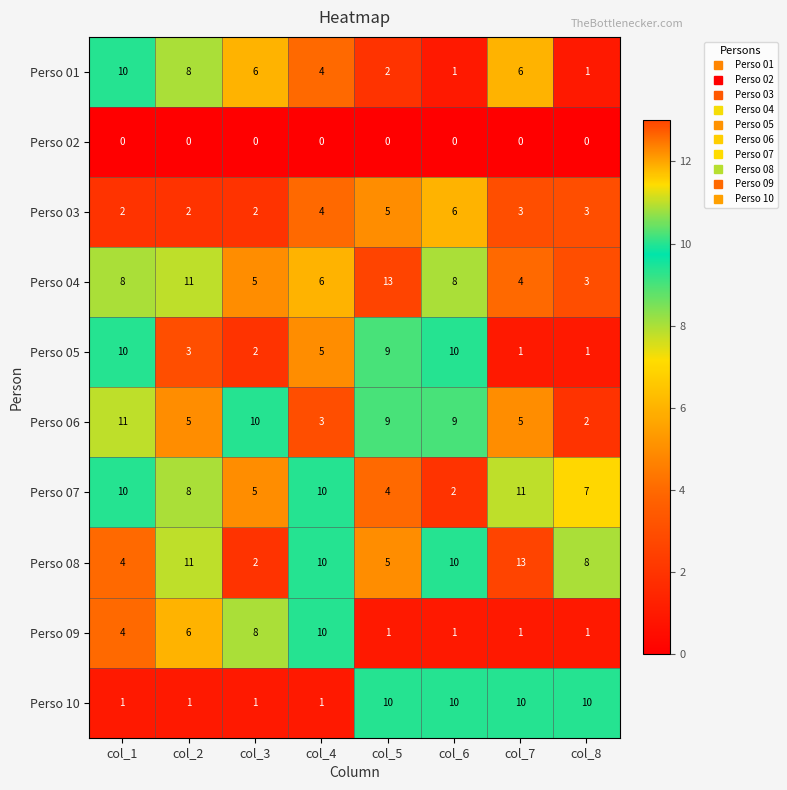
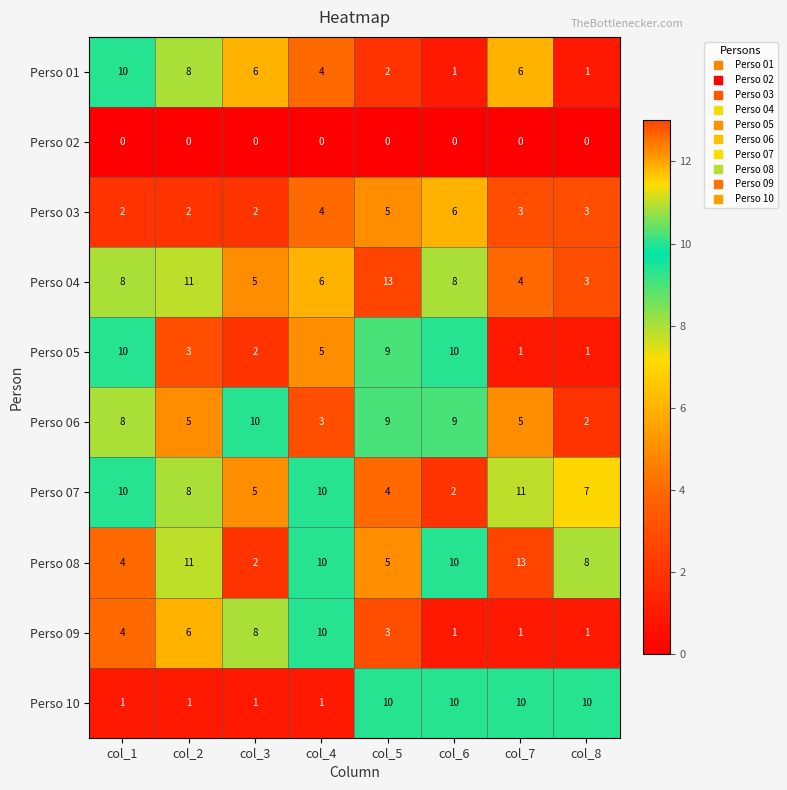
  {
    "Perso 01": {
      "col_1": 10,
      "col_2": 8,
      "col_3": 6,
      "col_4": 4,
      "col_5": 2,
      "col_6": 1,
      "col_7": 6,
      "col_8": 1
    },
    "Perso 02": {
      "col_1": 0,
      "col_2": 0,
      "col_3": 0,
      "col_4": 0,
      "col_5": 0,
      "col_6": 0,
      "col_7": 0,
      "col_8": 0
    },
    "Perso 03": {
      "col_1": 2,
      "col_2": 2,
      "col_3": 2,
      "col_4": 4,
      "col_5": 5,
      "col_6": 6,
      "col_7": 3,
      "col_8": 3
    },
    "Perso 04": {
      "col_1": 8,
      "col_2": 11,
      "col_3": 5,
      "col_4": 6,
      "col_5": 13,
      "col_6": 8,
      "col_7": 4,
      "col_8": 3
    },
    "Perso 05": {
      "col_1": 10,
      "col_2": 3,
      "col_3": 2,
      "col_4": 5,
      "col_5": 9,
      "col_6": 10,
      "col_7": 1,
      "col_8": 1
    },
    "Perso 06": {
-     "col_1": 11,
+     "col_1": 8,
      "col_2": 5,
      "col_3": 10,
      "col_4": 3,
      "col_5": 9,
      "col_6": 9,
      "col_7": 5,
      "col_8": 2
    },
    "Perso 07": {
      "col_1": 10,
      "col_2": 8,
      "col_3": 5,
      "col_4": 10,
      "col_5": 4,
      "col_6": 2,
      "col_7": 11,
      "col_8": 7
    },
    "Perso 08": {
      "col_1": 4,
      "col_2": 11,
      "col_3": 2,
      "col_4": 10,
      "col_5": 5,
      "col_6": 10,
      "col_7": 13,
      "col_8": 8
    },
    "Perso 09": {
      "col_1": 4,
      "col_2": 6,
      "col_3": 8,
      "col_4": 10,
-     "col_5": 1,
+     "col_5": 3,
      "col_6": 1,
      "col_7": 1,
      "col_8": 1
    },
    "Perso 10": {
      "col_1": 1,
      "col_2": 1,
      "col_3": 1,
      "col_4": 1,
      "col_5": 10,
      "col_6": 10,
      "col_7": 10,
      "col_8": 10
    }
  }
